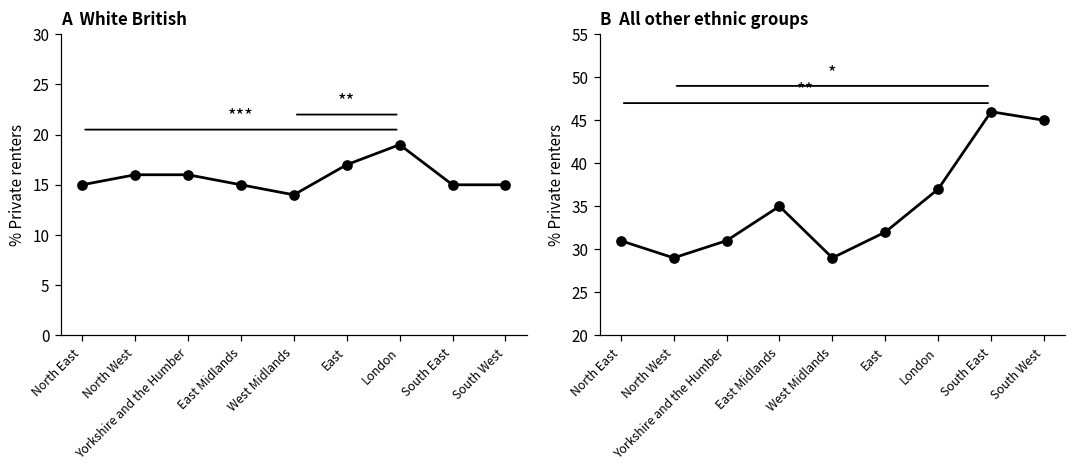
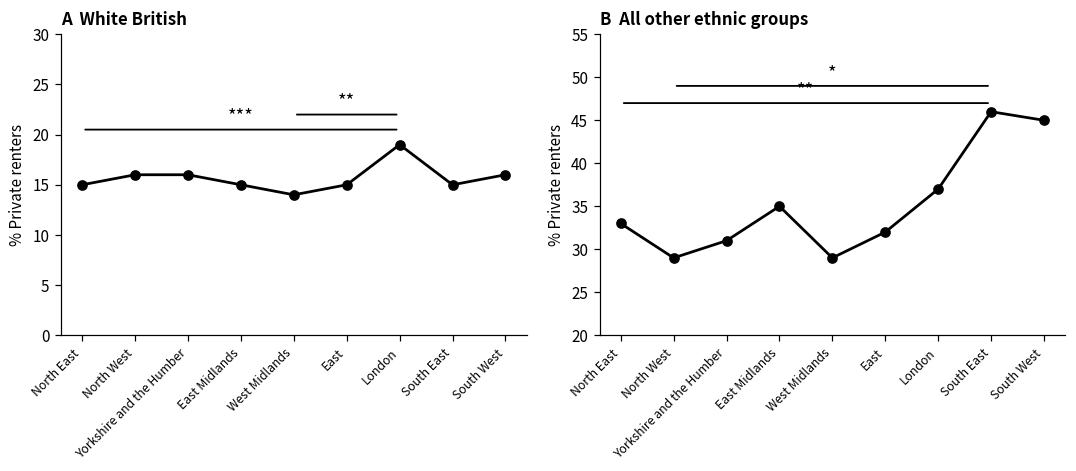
  {
    "A White British": {
      "North East": 15,
      "North West": 16,
      "Yorkshire and the Humber": 16,
      "East Midlands": 15,
      "West Midlands": 14,
-     "East": 17,
+     "East": 15,
      "London": 19,
      "South East": 15,
-     "South West": 15
+     "South West": 16
    },
    "B All other ethnic groups": {
-     "North East": 31,
+     "North East": 33,
      "North West": 29,
      "Yorkshire and the Humber": 31,
      "East Midlands": 35,
      "West Midlands": 29,
      "East": 32,
      "London": 37,
      "South East": 46,
      "South West": 45
    }
  }
